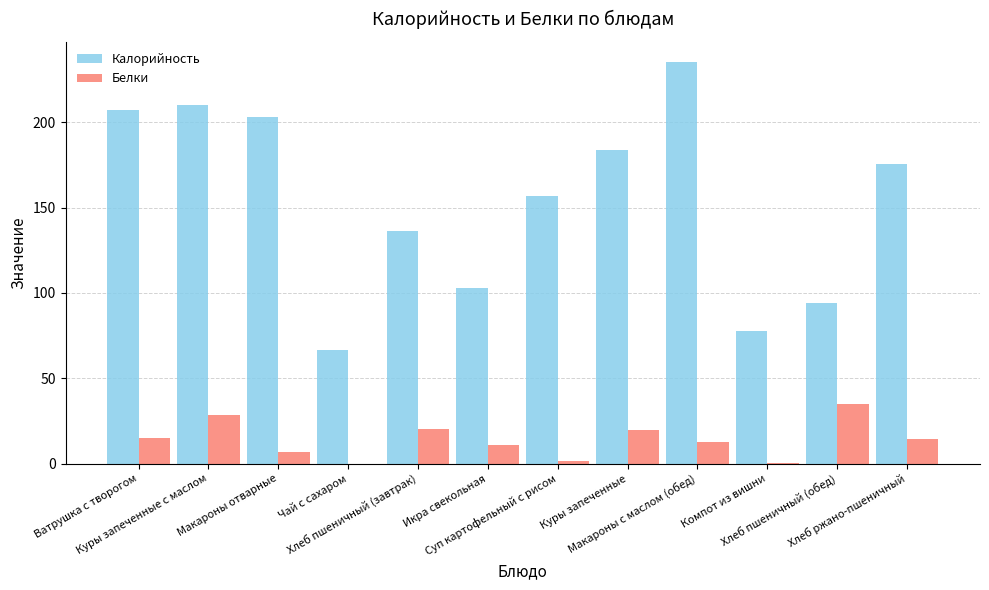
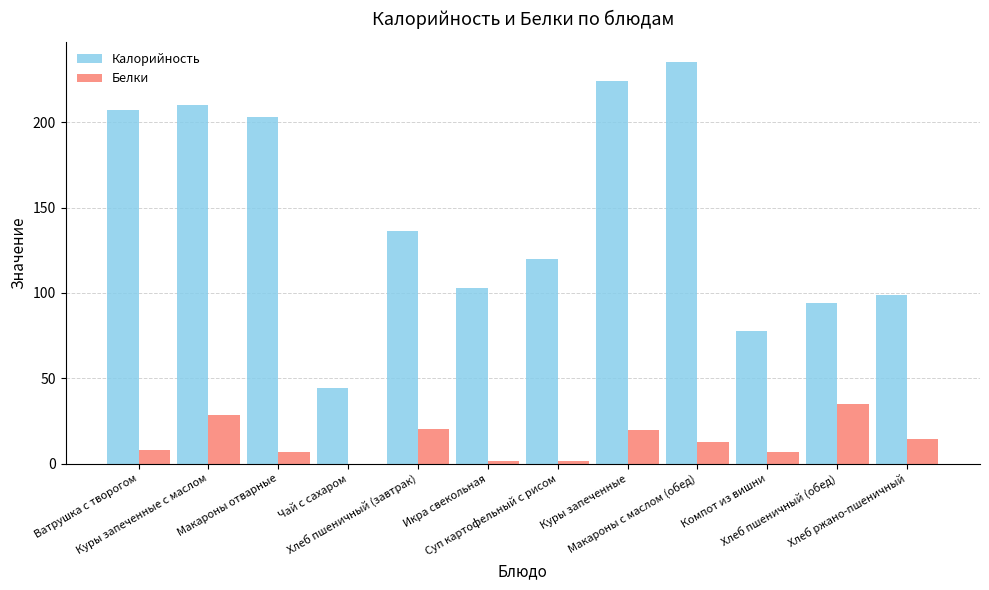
  {
    "Калорийность": {
      "Ватрушка с творогом": 207,
      "Куры запеченные с маслом": 210,
      "Макароны отварные": 203,
-     "Чай с сахаром": 67,
+     "Чай с сахаром": 44,
      "Хлеб пшеничный (завтрак)": 136,
      "Икра свекольная": 103,
-     "Суп картофельный с рисом": 157,
-     "Куры запеченные": 184,
+     "Суп картофельный с рисом": 120,
+     "Куры запеченные": 224,
      "Макароны с маслом (обед)": 235,
      "Компот из вишни": 78,
      "Хлеб пшеничный (обед)": 94,
-     "Хлеб ржано-пшеничный": 176
+     "Хлеб ржано-пшеничный": 99
    },
    "Белки": {
-     "Ватрушка с творогом": 15,
+     "Ватрушка с творогом": 8,
      "Куры запеченные с маслом": 28,
      "Макароны отварные": 7,
      "Чай с сахаром": 0,
      "Хлеб пшеничный (завтрак)": 20,
-     "Икра свекольная": 11,
+     "Икра свекольная": 2,
      "Суп картофельный с рисом": 2,
      "Куры запеченные": 20,
      "Макароны с маслом (обед)": 13,
-     "Компот из вишни": 0,
+     "Компот из вишни": 7,
      "Хлеб пшеничный (обед)": 35,
      "Хлеб ржано-пшеничный": 15
    }
  }
